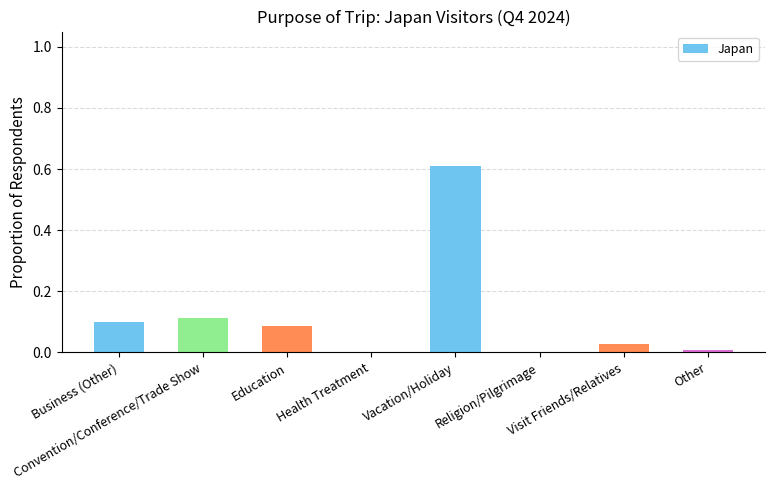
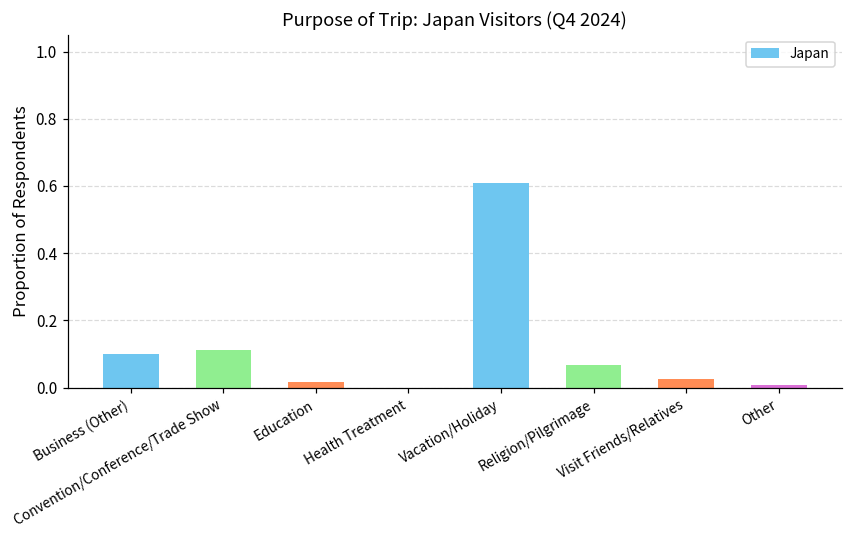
  {
    "Business (Other)": 0.10,
    "Convention/Conference/Trade Show": 0.11,
-   "Education": 0.09,
+   "Education": 0.02,
    "Health Treatment": 0.00,
    "Vacation/Holiday": 0.61,
-   "Religion/Pilgrimage": 0.00,
+   "Religion/Pilgrimage": 0.07,
    "Visit Friends/Relatives": 0.03,
    "Other": 0.01
  }
